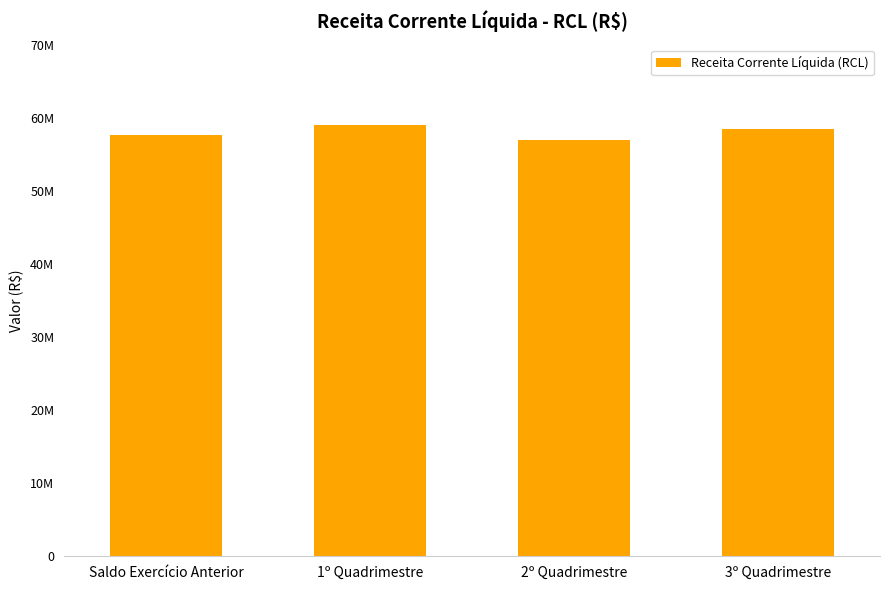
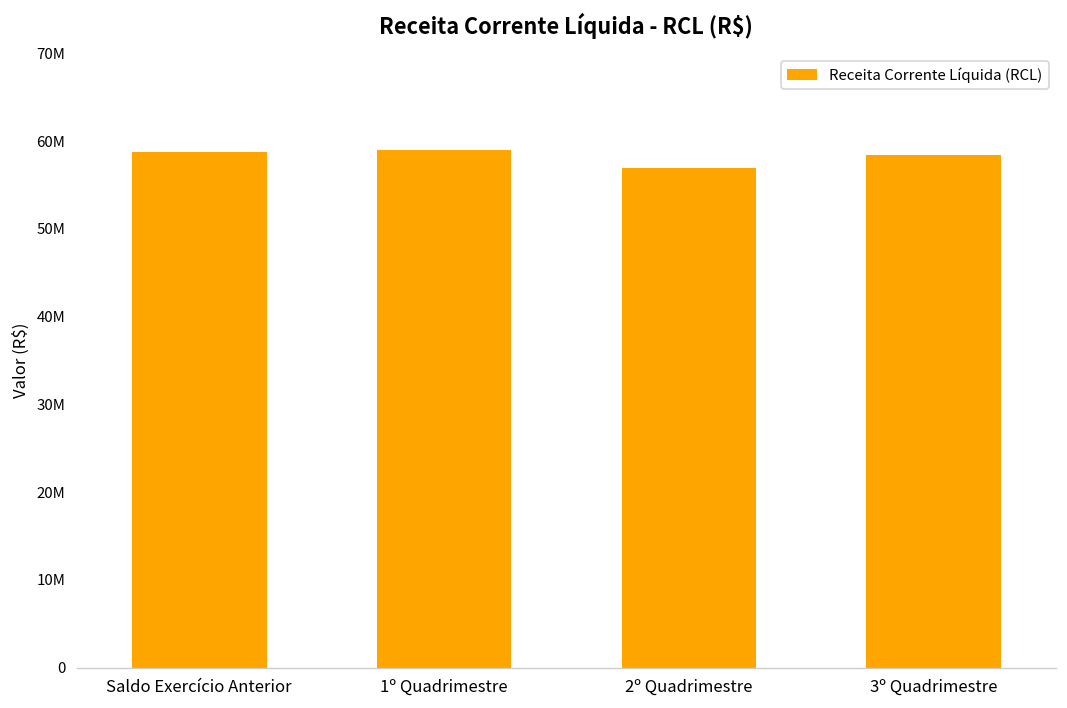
  {
-   "Saldo Exercício Anterior": 58000000,
+   "Saldo Exercício Anterior": 59000000,
    "1º Quadrimestre": 59000000,
    "2º Quadrimestre": 57000000,
    "3º Quadrimestre": 58000000
  }
